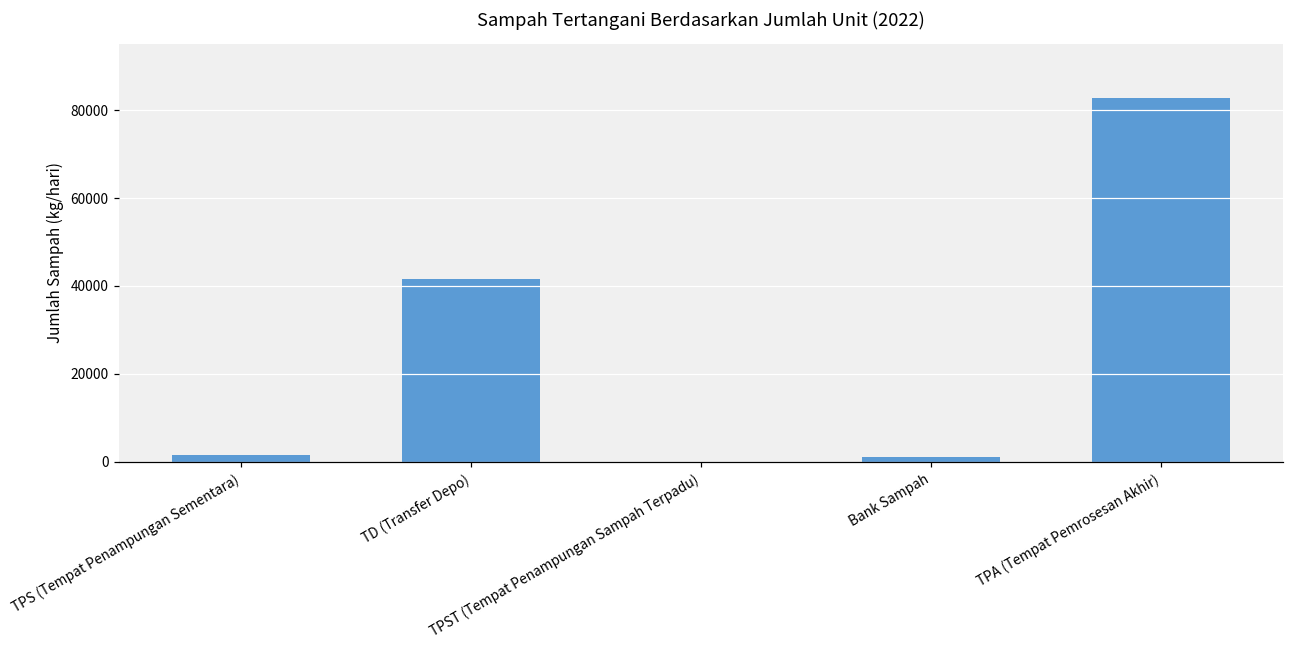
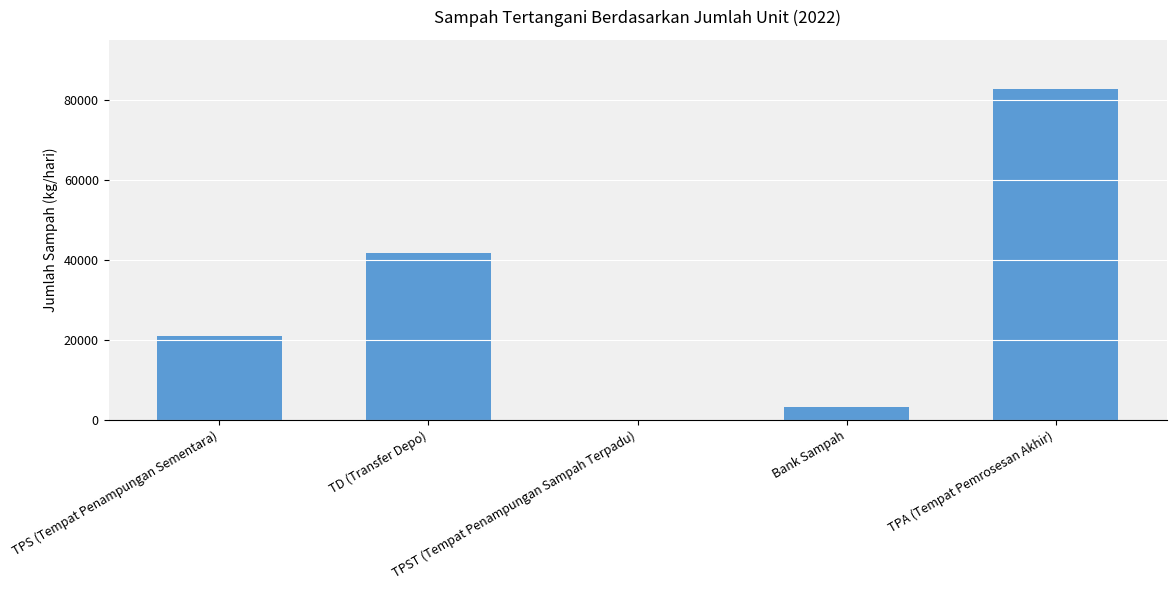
  {
-   "TPS (Tempat Penampungan Sementara)": 2000,
+   "TPS (Tempat Penampungan Sementara)": 21000,
    "TD (Transfer Depo)": 42000,
    "TPST (Tempat Penampungan Sampah Terpadu)": 0,
-   "Bank Sampah": 1000,
+   "Bank Sampah": 3000,
    "TPA (Tempat Pemrosesan Akhir)": 83000
  }
